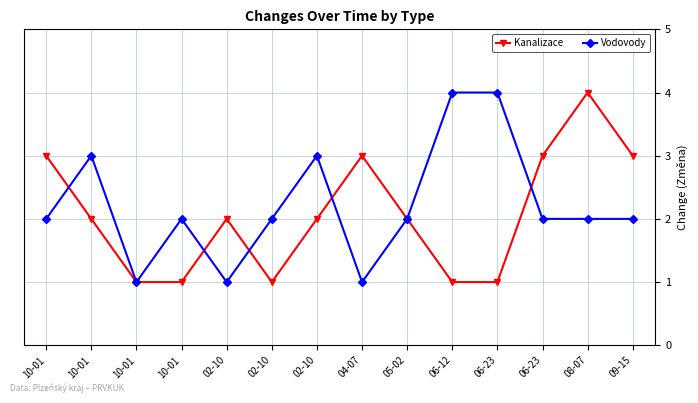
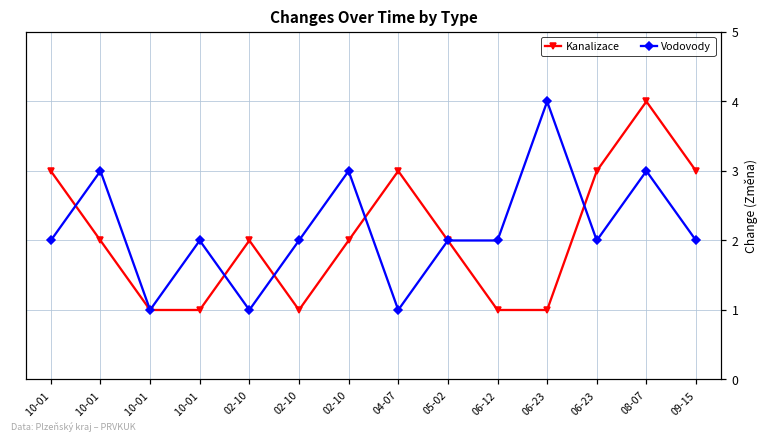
  {
    "Kanalizace": {
      "04-07": 3,
      "06-12": 1,
      "08-07": 4,
      "09-15": 3
    },
    "Vodovody": {
      "04-07": 1,
-     "06-12": 4,
-     "08-07": 2,
+     "06-12": 2,
+     "08-07": 3,
      "09-15": 2
    }
  }
